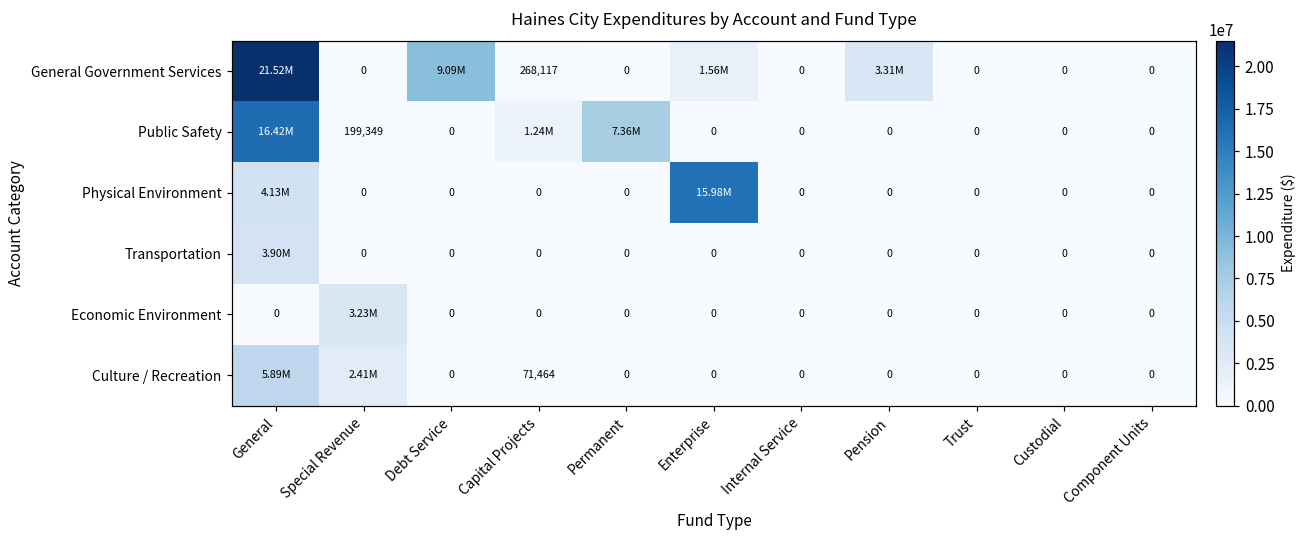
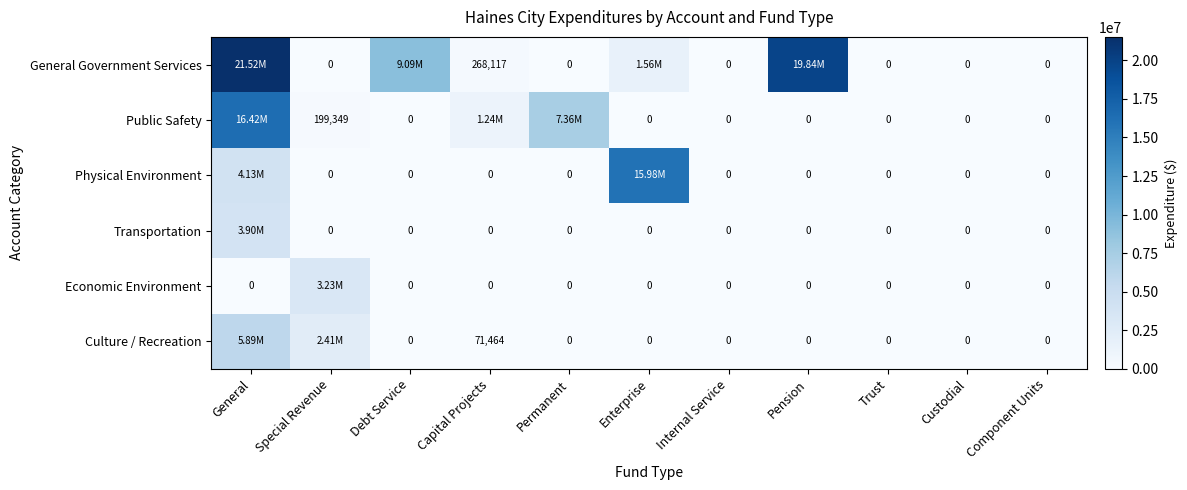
  {
    "General Government Services": {
      "General": "21.52M",
      "Special Revenue": "0",
      "Debt Service": "9.09M",
      "Capital Projects": "268,117",
      "Permanent": "0",
      "Enterprise": "1.56M",
      "Internal Service": "0",
-     "Pension": "3.31M",
+     "Pension": "19.84M",
      "Trust": "0",
      "Custodial": "0",
      "Component Units": "0"
    },
    "Public Safety": {
      "General": "16.42M",
      "Special Revenue": "199,349",
      "Debt Service": "0",
      "Capital Projects": "1.24M",
      "Permanent": "7.36M",
      "Enterprise": "0",
      "Internal Service": "0",
      "Pension": "0",
      "Trust": "0",
      "Custodial": "0",
      "Component Units": "0"
    },
    "Physical Environment": {
      "General": "4.13M",
      "Special Revenue": "0",
      "Debt Service": "0",
      "Capital Projects": "0",
      "Permanent": "0",
      "Enterprise": "15.98M",
      "Internal Service": "0",
      "Pension": "0",
      "Trust": "0",
      "Custodial": "0",
      "Component Units": "0"
    },
    "Transportation": {
      "General": "3.90M",
      "Special Revenue": "0",
      "Debt Service": "0",
      "Capital Projects": "0",
      "Permanent": "0",
      "Enterprise": "0",
      "Internal Service": "0",
      "Pension": "0",
      "Trust": "0",
      "Custodial": "0",
      "Component Units": "0"
    },
    "Economic Environment": {
      "General": "0",
      "Special Revenue": "3.23M",
      "Debt Service": "0",
      "Capital Projects": "0",
      "Permanent": "0",
      "Enterprise": "0",
      "Internal Service": "0",
      "Pension": "0",
      "Trust": "0",
      "Custodial": "0",
      "Component Units": "0"
    },
    "Culture / Recreation": {
      "General": "5.89M",
      "Special Revenue": "2.41M",
      "Debt Service": "0",
      "Capital Projects": "71,464",
      "Permanent": "0",
      "Enterprise": "0",
      "Internal Service": "0",
      "Pension": "0",
      "Trust": "0",
      "Custodial": "0",
      "Component Units": "0"
    }
  }
